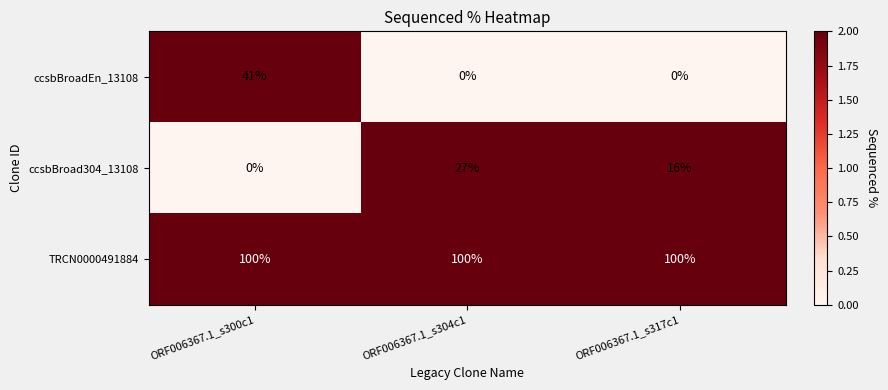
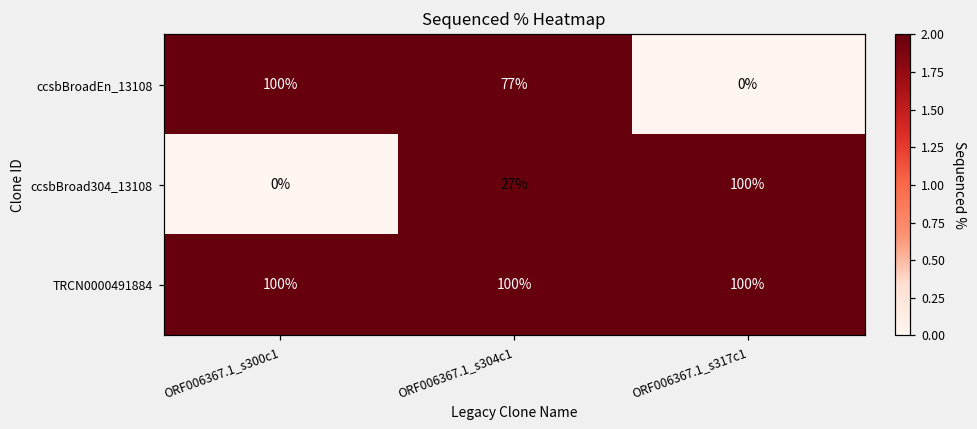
  {
    "ccsbBroadEn_13108": {
-     "ORF006367.1_s300c1": "41%",
-     "ORF006367.1_s304c1": "0%",
+     "ORF006367.1_s300c1": "100%",
+     "ORF006367.1_s304c1": "77%",
      "ORF006367.1_s317c1": "0%"
    },
    "ccsbBroad304_13108": {
      "ORF006367.1_s300c1": "0%",
      "ORF006367.1_s304c1": "27%",
-     "ORF006367.1_s317c1": "16%"
+     "ORF006367.1_s317c1": "100%"
    },
    "TRCN0000491884": {
      "ORF006367.1_s300c1": "100%",
      "ORF006367.1_s304c1": "100%",
      "ORF006367.1_s317c1": "100%"
    }
  }
